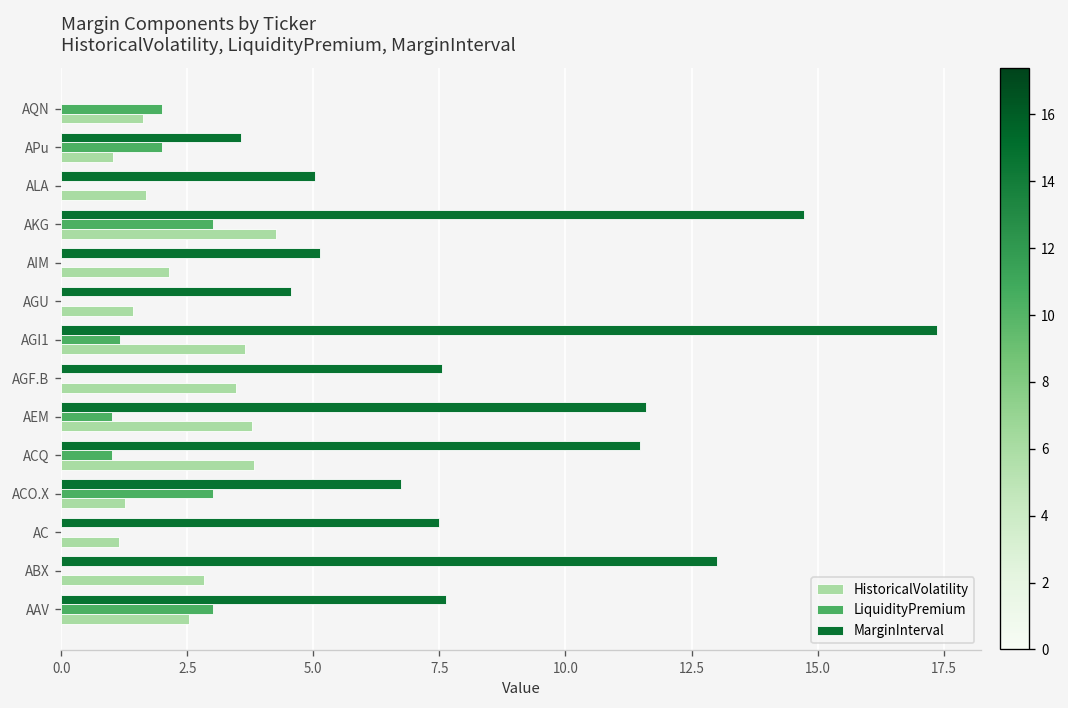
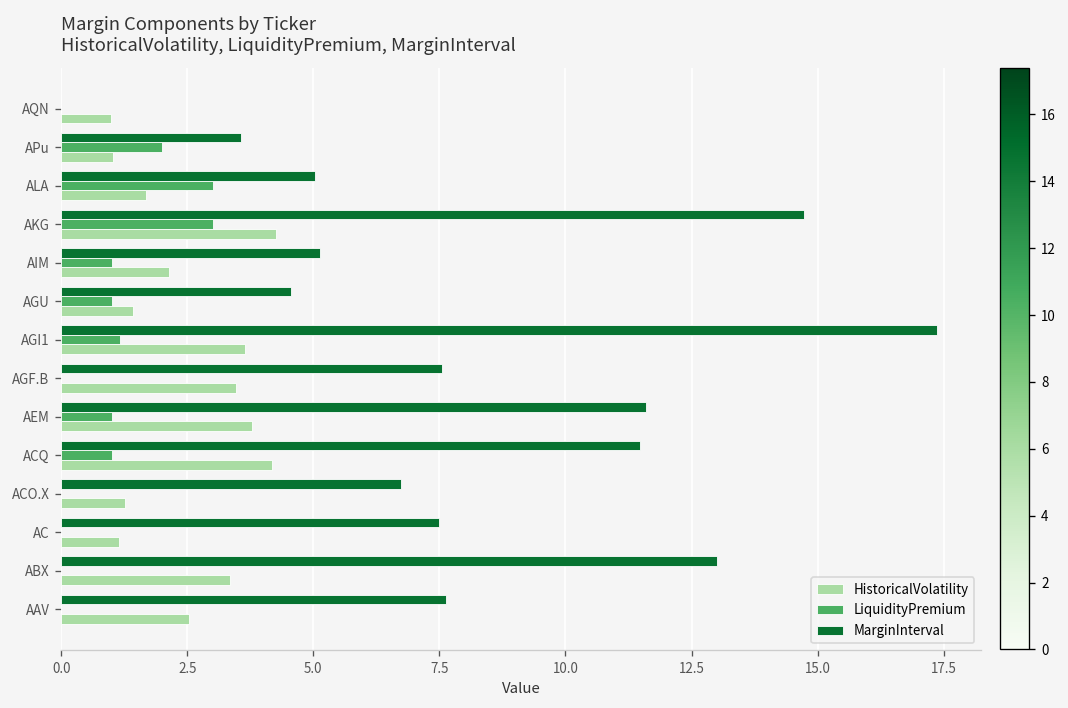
  {
    "HistoricalVolatility": {
-     "AQN": 1.6,
+     "AQN": 1.0,
      "APu": 1.0,
      "ALA": 1.7,
      "AKG": 4.3,
      "AIM": 2.1,
      "AGU": 1.4,
      "AGI1": 3.7,
      "AGF.B": 3.5,
      "AEM": 3.8,
-     "ACQ": 3.8,
+     "ACQ": 4.2,
      "ACO.X": 1.3,
      "AC": 1.1,
-     "ABX": 2.8,
+     "ABX": 3.3,
      "AAV": 2.5
    },
    "LiquidityPremium": {
-     "AQN": 2,
+     "AQN": 0,
      "APu": 2,
-     "ALA": 0,
+     "ALA": 3,
      "AKG": 3,
-     "AIM": 0,
-     "AGU": 0,
+     "AIM": 1,
+     "AGU": 1,
      "AGI1": 1.2,
      "AGF.B": 0,
      "AEM": 1,
      "ACQ": 1,
-     "ACO.X": 3,
+     "ACO.X": 0,
      "AC": 0,
      "ABX": 0,
-     "AAV": 3
+     "AAV": 0
    },
    "MarginInterval": {
      "AQN": 0.0,
      "APu": 3.6,
      "ALA": 5.0,
      "AKG": 14.7,
      "AIM": 5.1,
      "AGU": 4.6,
      "AGI1": 17.4,
      "AGF.B": 7.6,
      "AEM": 11.6,
      "ACQ": 11.5,
      "ACO.X": 6.7,
      "AC": 7.5,
      "ABX": 13.0,
      "AAV": 7.6
    }
  }
